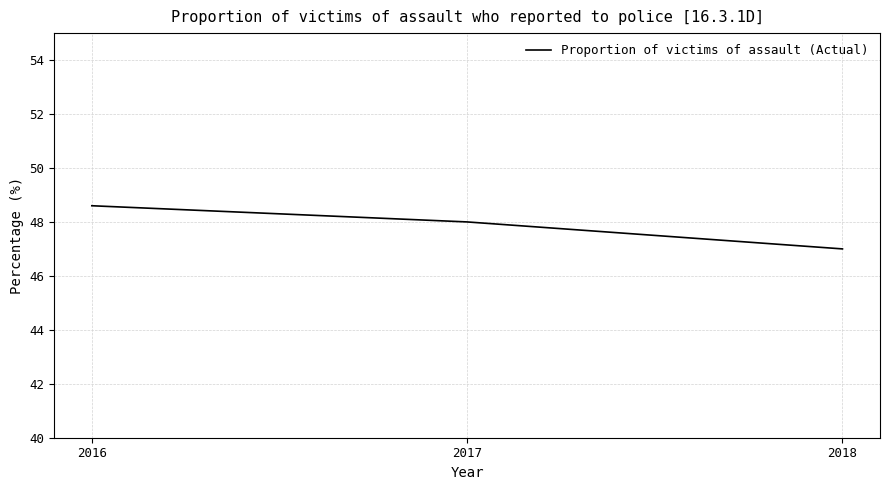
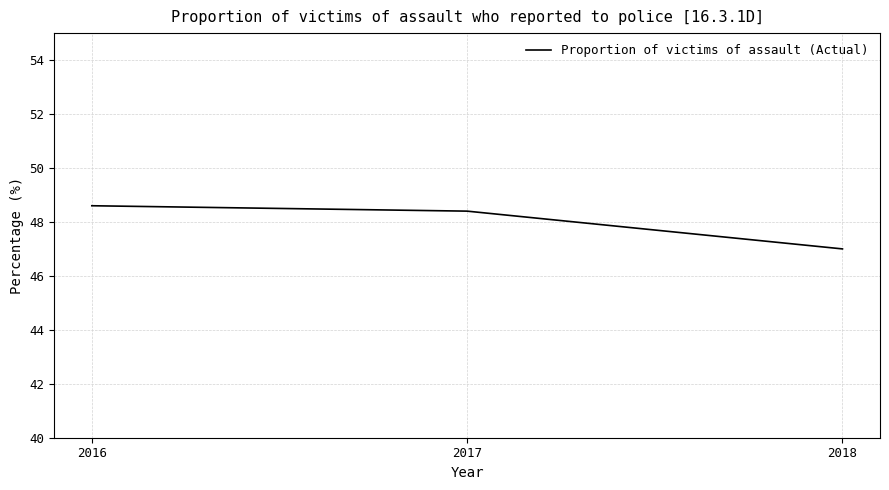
  {
    "2016": 48.6,
-   "2017": 48.0,
+   "2017": 48.4,
    "2018": 47.0
  }
